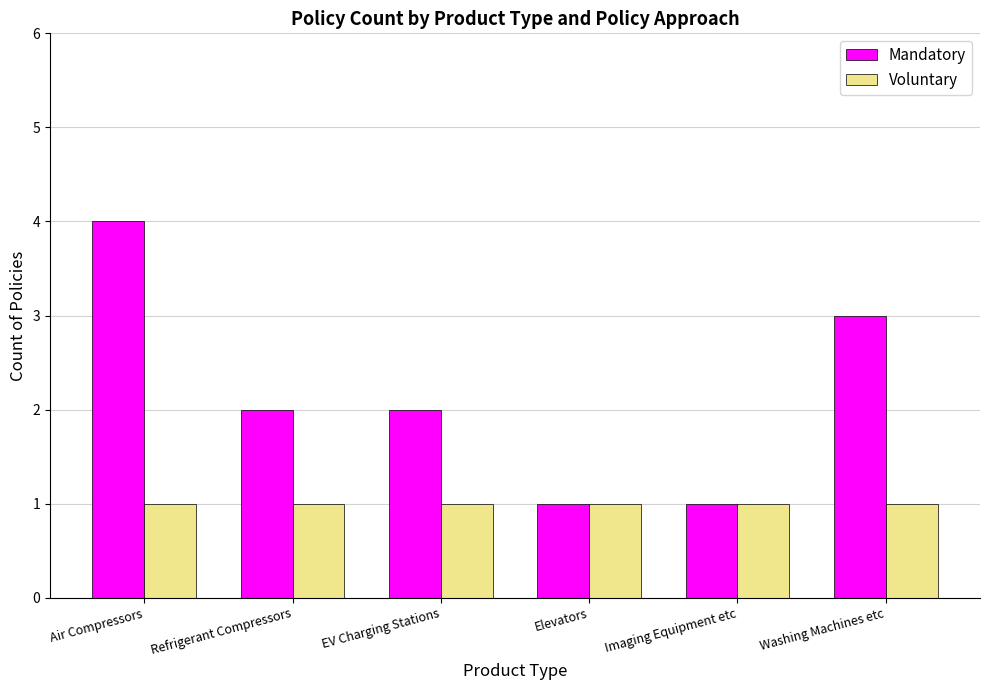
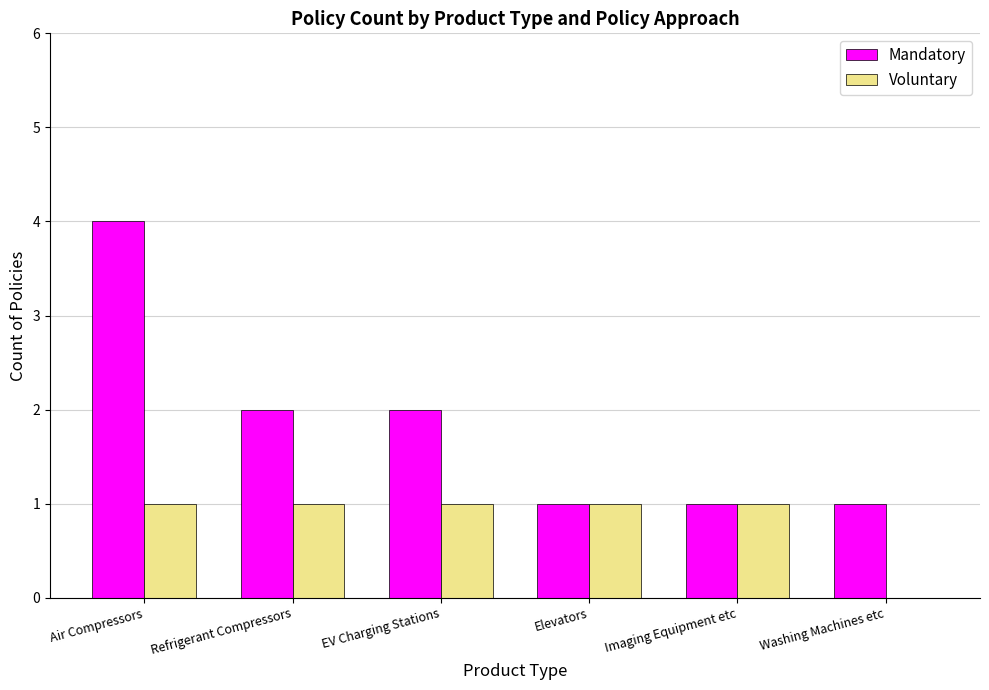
  {
    "Mandatory": {
      "Air Compressors": 4,
      "Refrigerant Compressors": 2,
      "EV Charging Stations": 2,
      "Elevators": 1,
      "Imaging Equipment etc": 1,
-     "Washing Machines etc": 3
+     "Washing Machines etc": 1
    },
    "Voluntary": {
      "Air Compressors": 1,
      "Refrigerant Compressors": 1,
      "EV Charging Stations": 1,
      "Elevators": 1,
      "Imaging Equipment etc": 1,
-     "Washing Machines etc": 1
+     "Washing Machines etc": 0
    }
  }
